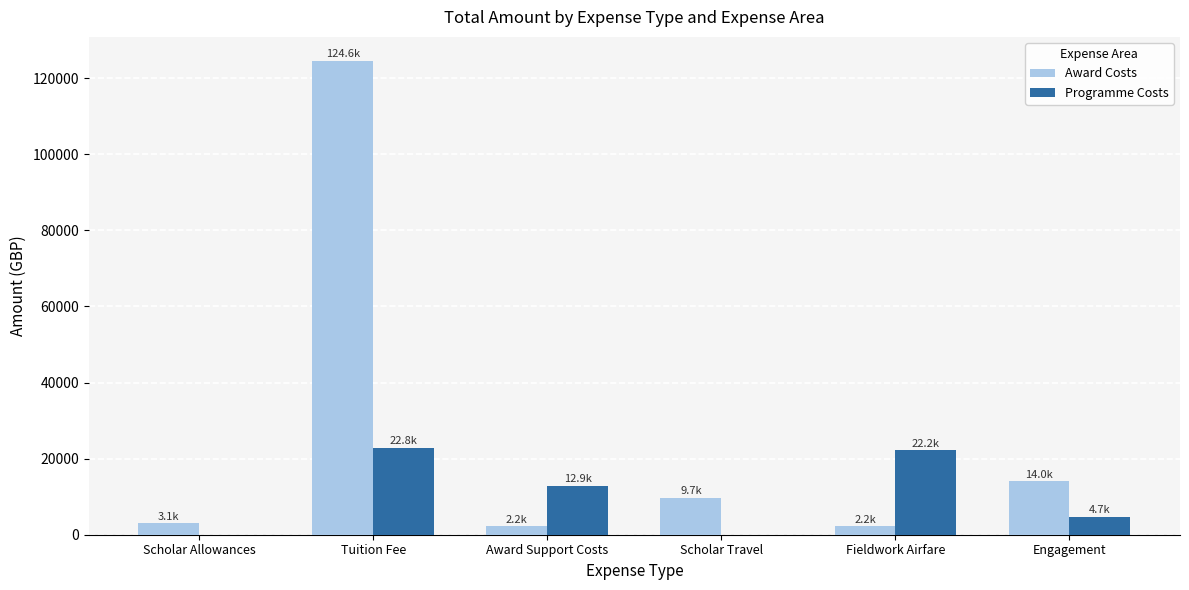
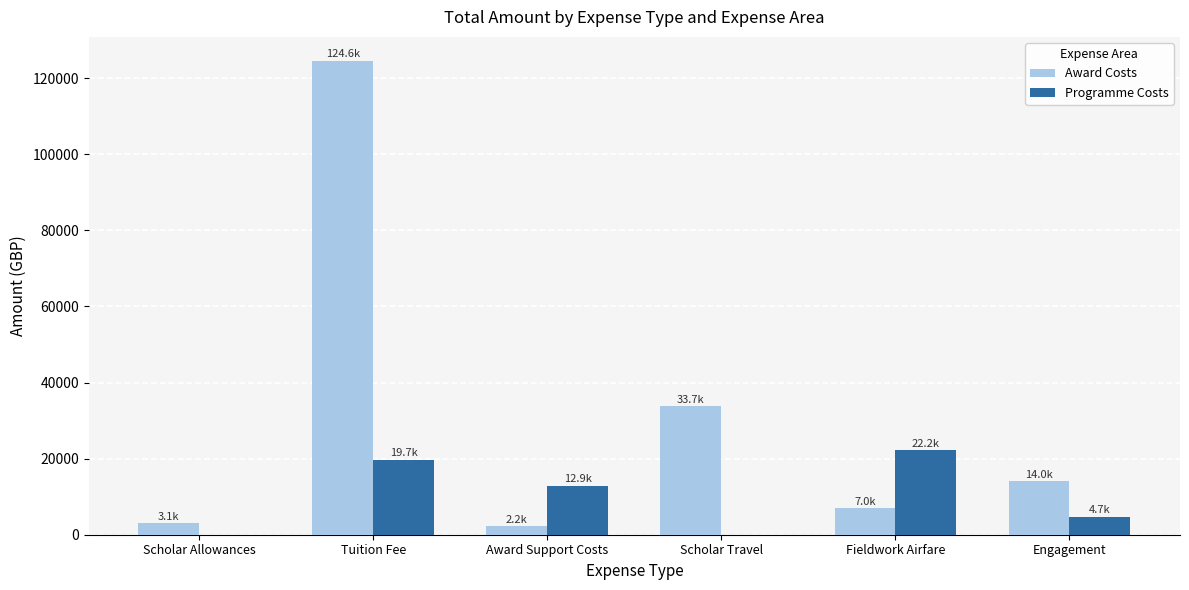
  {
    "Award Costs": {
      "Scholar Allowances": "3.1k",
      "Tuition Fee": "124.6k",
      "Award Support Costs": "2.2k",
-     "Scholar Travel": "9.7k",
-     "Fieldwork Airfare": "2.2k",
+     "Scholar Travel": "33.7k",
+     "Fieldwork Airfare": "7.0k",
      "Engagement": "14.0k"
    },
    "Programme Costs": {
-     "Tuition Fee": "22.8k",
+     "Tuition Fee": "19.7k",
      "Award Support Costs": "12.9k",
      "Fieldwork Airfare": "22.2k",
      "Engagement": "4.7k"
    }
  }
